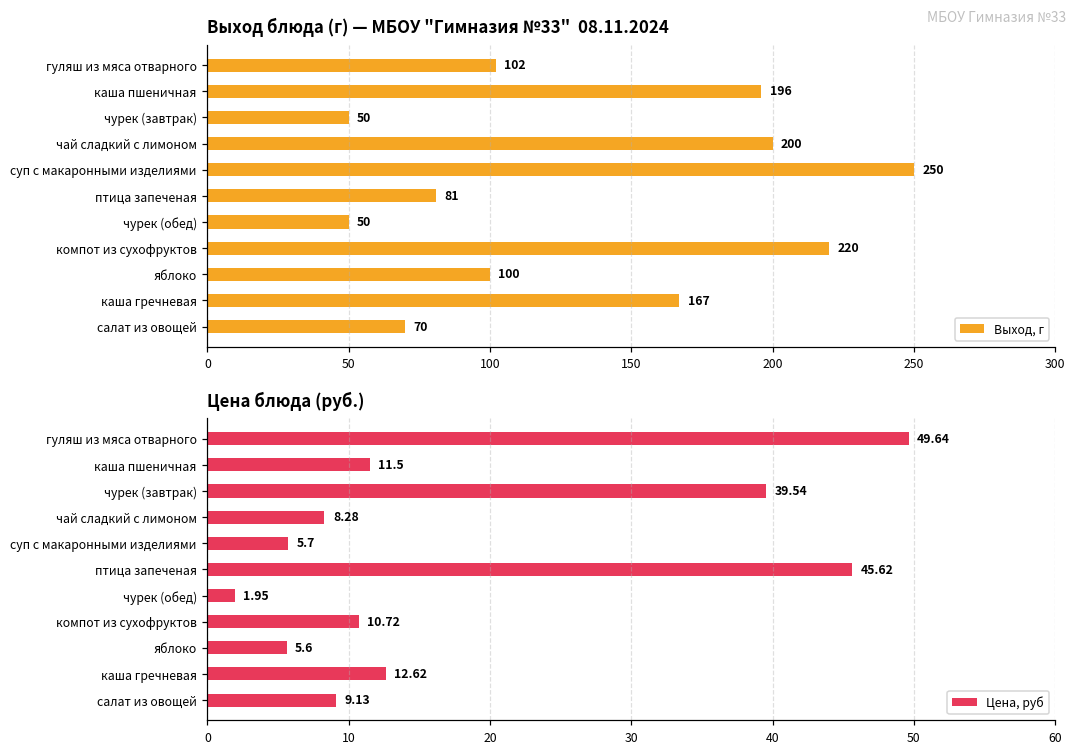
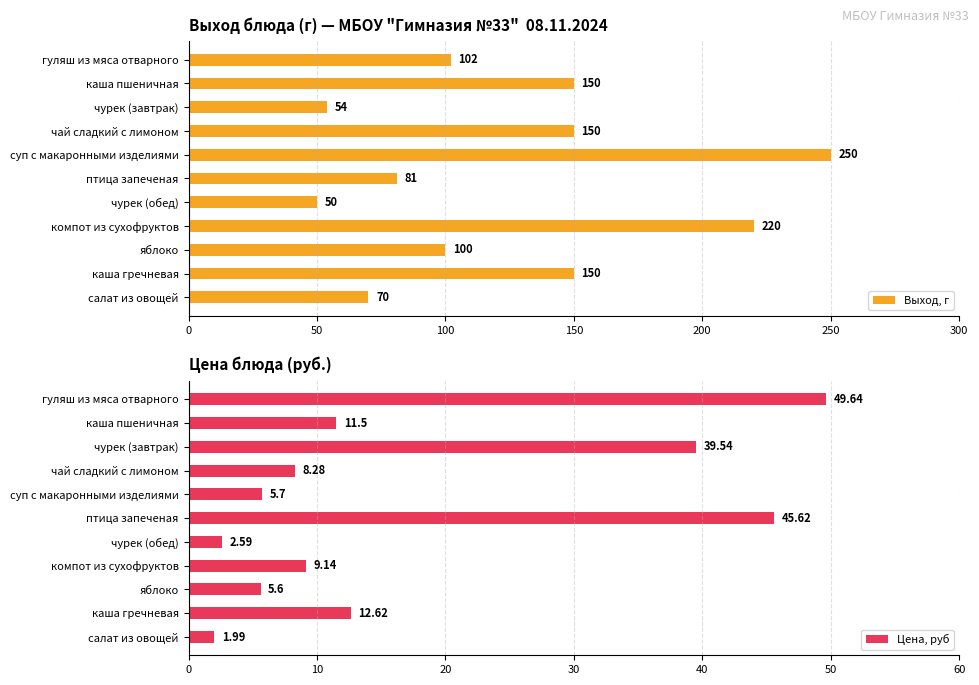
  {
    "Выход блюда (г) — МБОУ \"Гимназия №33\" 08.11.2024": {
      "гуляш из мяса отварного": 102,
-     "каша пшеничная": 196,
-     "чурек (завтрак)": 50,
-     "чай сладкий с лимоном": 200,
+     "каша пшеничная": 150,
+     "чурек (завтрак)": 54,
+     "чай сладкий с лимоном": 150,
      "суп с макаронными изделиями": 250,
      "птица запеченая": 81,
      "чурек (обед)": 50,
      "компот из сухофруктов": 220,
      "яблоко": 100,
-     "каша гречневая": 167,
+     "каша гречневая": 150,
      "салат из овощей": 70
    },
    "Цена блюда (руб.)": {
      "гуляш из мяса отварного": 49.64,
      "каша пшеничная": 11.5,
      "чурек (завтрак)": 39.54,
      "чай сладкий с лимоном": 8.28,
      "суп с макаронными изделиями": 5.7,
      "птица запеченая": 45.62,
-     "чурек (обед)": 1.95,
-     "компот из сухофруктов": 10.72,
+     "чурек (обед)": 2.59,
+     "компот из сухофруктов": 9.14,
      "яблоко": 5.6,
      "каша гречневая": 12.62,
-     "салат из овощей": 9.13
+     "салат из овощей": 1.99
    }
  }
